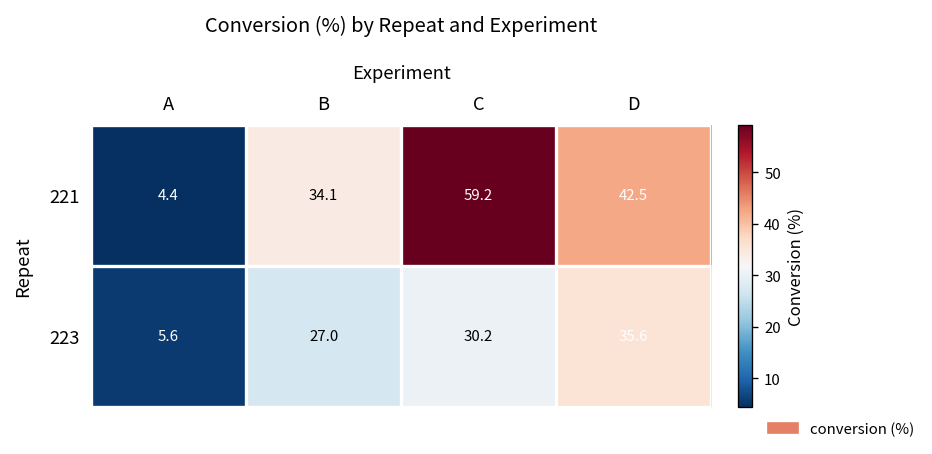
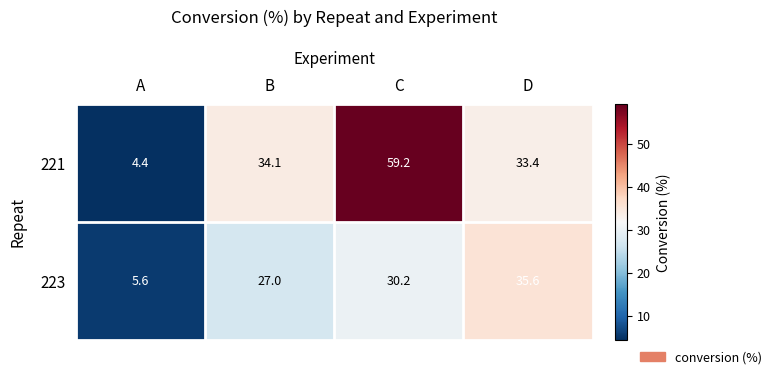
  {
    "221": {
      "A": 4.4,
      "B": 34.1,
      "C": 59.2,
-     "D": 42.5
+     "D": 33.4
    },
    "223": {
      "A": 5.6,
      "B": 27.0,
      "C": 30.2
    }
  }
